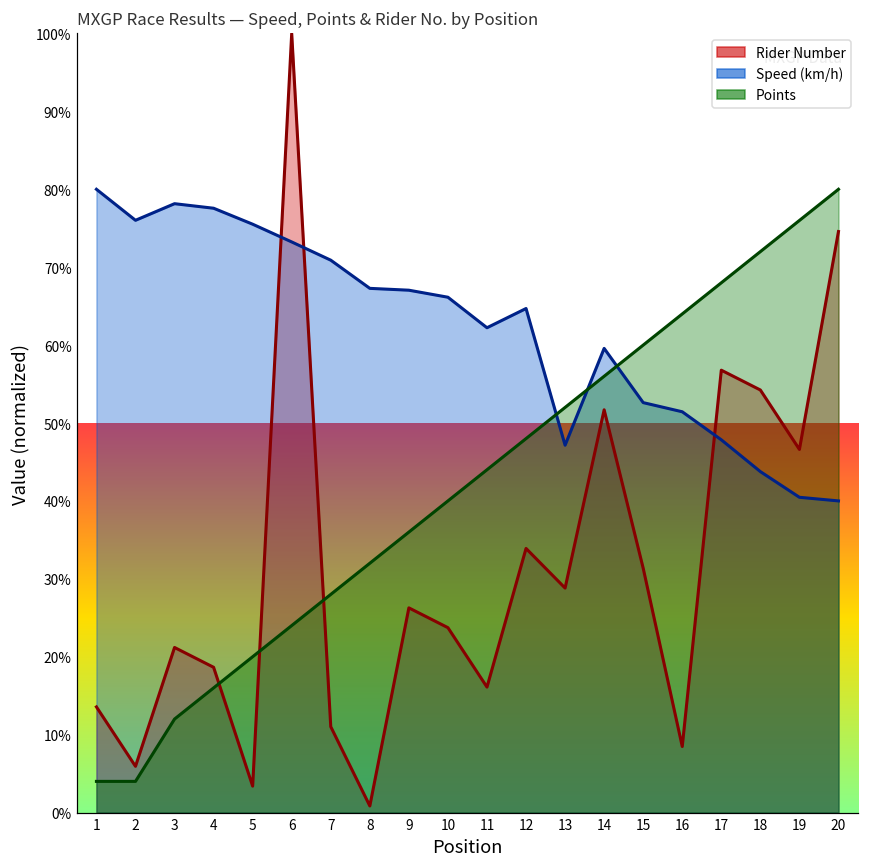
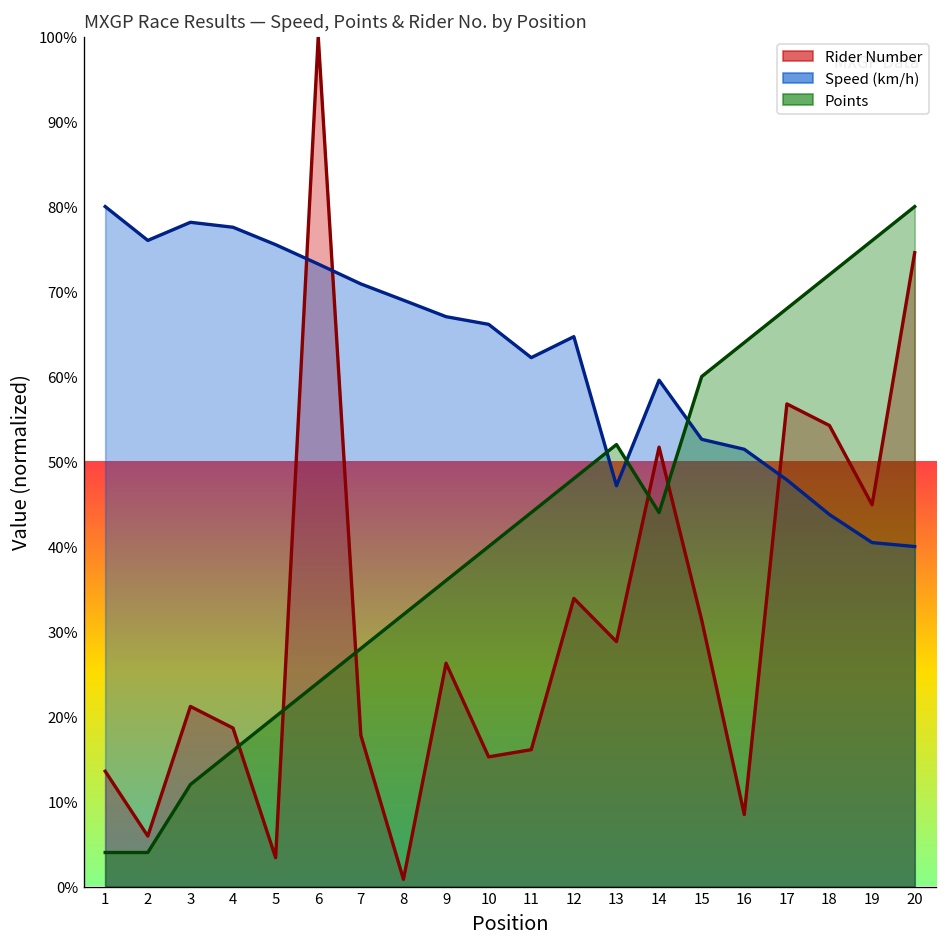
  {
    "Rider Number": {
      "1": "14%",
      "2": "6%",
      "3": "21%",
      "4": "19%",
      "5": "3%",
      "6": "100%",
-     "7": "11%",
+     "7": "18%",
      "8": "1%",
      "9": "26%",
-     "10": "24%",
+     "10": "15%",
      "11": "16%",
      "12": "34%",
      "13": "29%",
      "14": "52%",
      "15": "31%",
      "16": "8%",
      "17": "57%",
      "18": "54%",
-     "19": "47%",
+     "19": "45%",
      "20": "75%"
    },
    "Speed (km/h)": {
      "1": "80%",
      "2": "76%",
      "3": "78%",
      "4": "78%",
      "5": "76%",
      "6": "73%",
      "7": "71%",
-     "8": "67%",
+     "8": "69%",
      "9": "67%",
      "10": "66%",
      "11": "62%",
      "12": "65%",
      "13": "47%",
      "14": "60%",
      "15": "53%",
      "16": "51%",
      "17": "48%",
      "18": "44%",
      "19": "40%",
      "20": "40%"
    },
    "Points": {
      "1": "4%",
      "2": "4%",
      "3": "12%",
      "4": "16%",
      "5": "20%",
      "6": "24%",
      "7": "28%",
      "8": "32%",
      "9": "36%",
      "10": "40%",
      "11": "44%",
      "12": "48%",
      "13": "52%",
-     "14": "56%",
+     "14": "44%",
      "15": "60%",
      "16": "64%",
      "17": "68%",
      "18": "72%",
      "19": "76%",
      "20": "80%"
    }
  }
